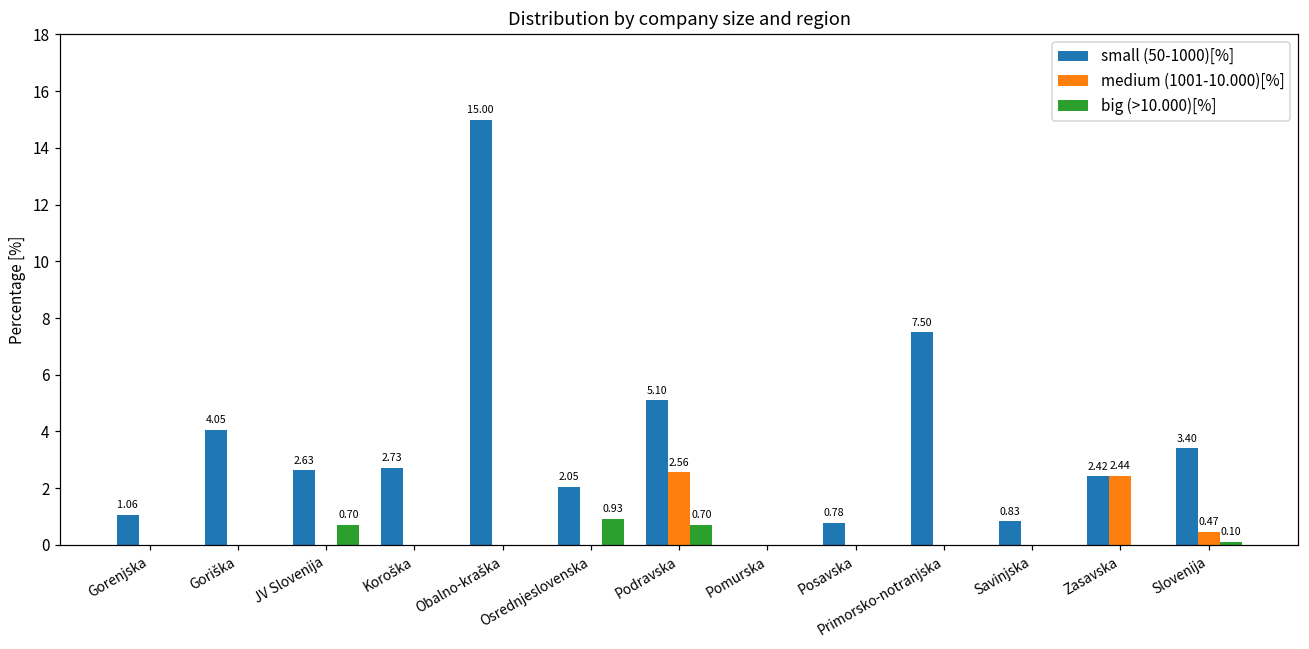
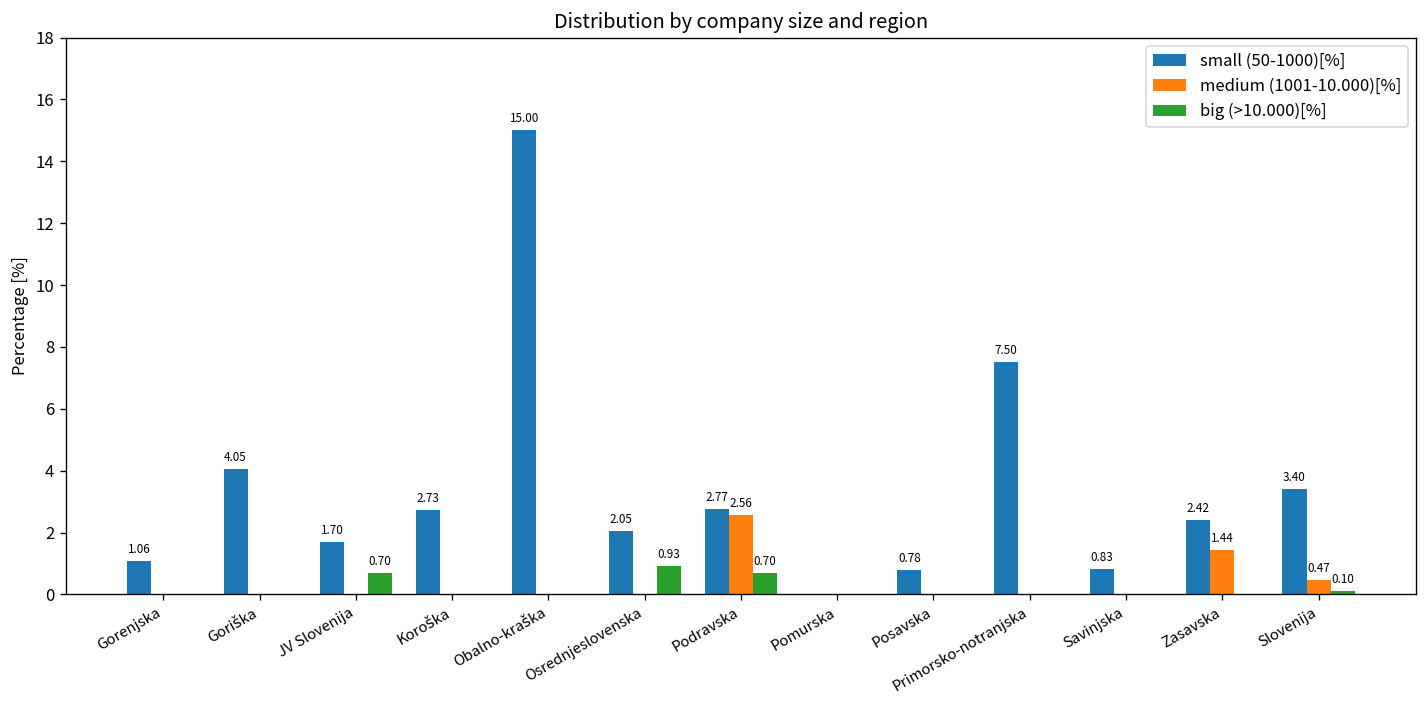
  {
    "small (50-1000)[%]": {
      "Gorenjska": 1.06,
      "Goriška": 4.05,
-     "JV Slovenija": 2.63,
+     "JV Slovenija": 1.70,
      "Koroška": 2.73,
      "Obalno-kraška": 15.00,
      "Osrednjeslovenska": 2.05,
-     "Podravska": 5.10,
+     "Podravska": 2.77,
      "Posavska": 0.78,
      "Primorsko-notranjska": 7.50,
      "Savinjska": 0.83,
      "Zasavska": 2.42,
      "Slovenija": 3.40
    },
    "medium (1001-10.000)[%]": {
      "Podravska": 2.56,
-     "Zasavska": 2.44,
+     "Zasavska": 1.44,
      "Slovenija": 0.47
    },
    "big (>10.000)[%]": {
      "JV Slovenija": 0.70,
      "Osrednjeslovenska": 0.93,
      "Podravska": 0.70,
      "Slovenija": 0.10
    }
  }
